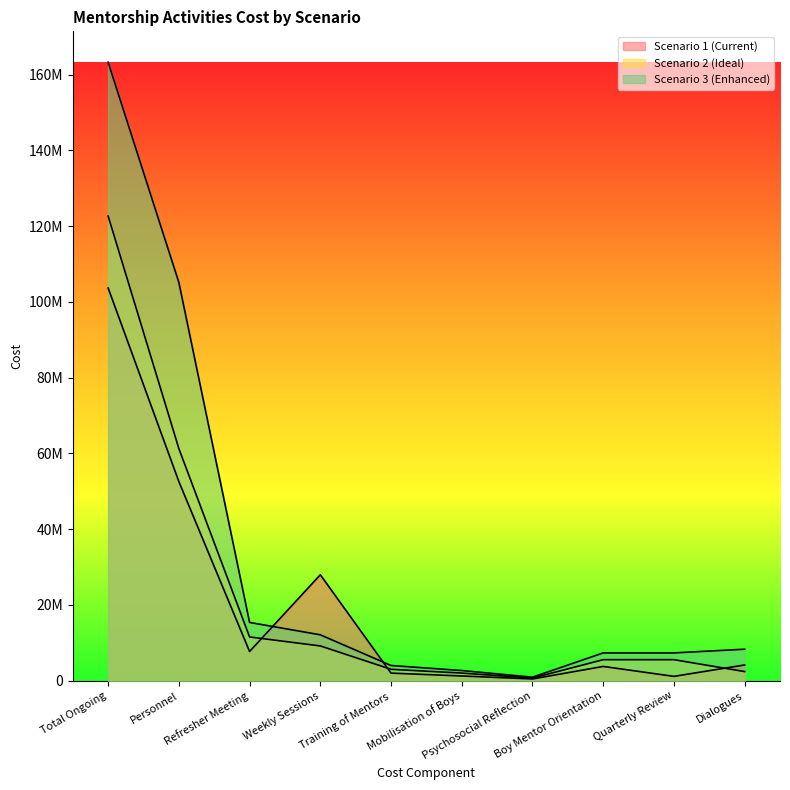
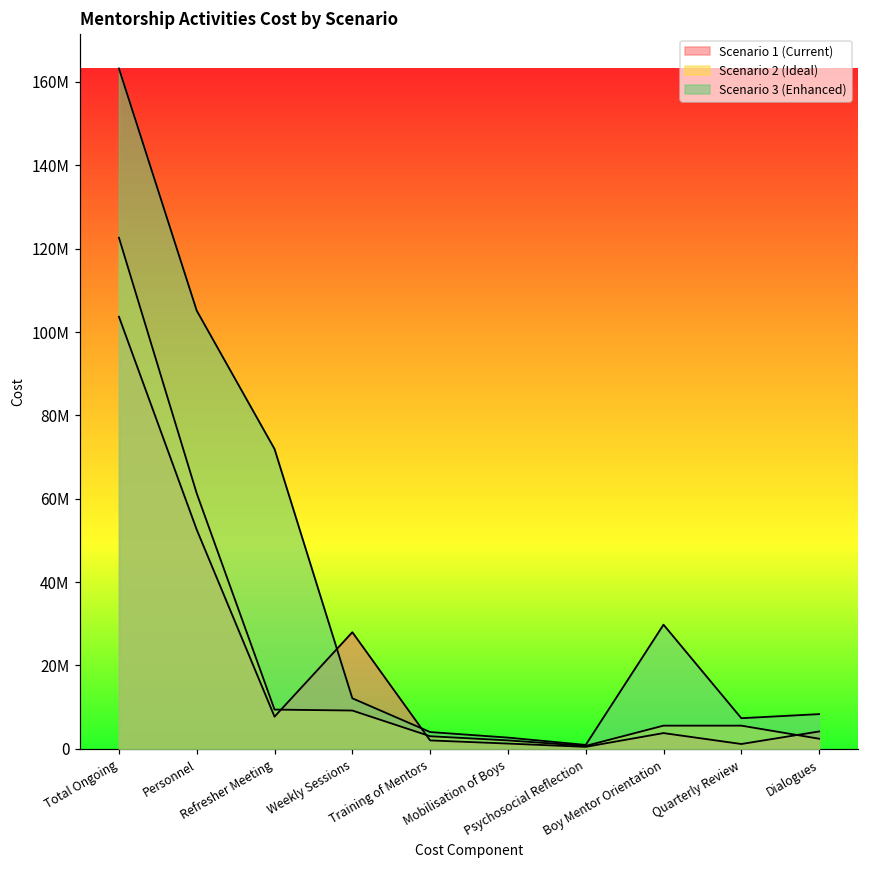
  {
    "Scenario 1 (Current)": {
      "Total Ongoing": 104000000,
      "Personnel": 53000000,
      "Refresher Meeting": 8000000,
      "Weekly Sessions": 28000000,
      "Training of Mentors": 2000000,
      "Mobilisation of Boys": 1000000,
      "Boy Mentor Orientation": 4000000,
      "Quarterly Review": 1000000,
      "Dialogues": 4000000
    },
    "Scenario 2 (Ideal)": {
      "Total Ongoing": 123000000,
      "Personnel": 61000000,
-     "Refresher Meeting": 12000000,
+     "Refresher Meeting": 9000000,
      "Weekly Sessions": 9000000,
      "Training of Mentors": 3000000,
      "Mobilisation of Boys": 2000000,
      "Boy Mentor Orientation": 6000000,
      "Quarterly Review": 6000000,
      "Dialogues": 2000000
    },
    "Scenario 3 (Enhanced)": {
      "Total Ongoing": 163000000,
      "Personnel": 105000000,
-     "Refresher Meeting": 15000000,
+     "Refresher Meeting": 72000000,
      "Weekly Sessions": 12000000,
      "Training of Mentors": 4000000,
      "Mobilisation of Boys": 3000000,
-     "Boy Mentor Orientation": 7000000,
+     "Boy Mentor Orientation": 30000000,
      "Quarterly Review": 7000000,
      "Dialogues": 8000000
    }
  }
